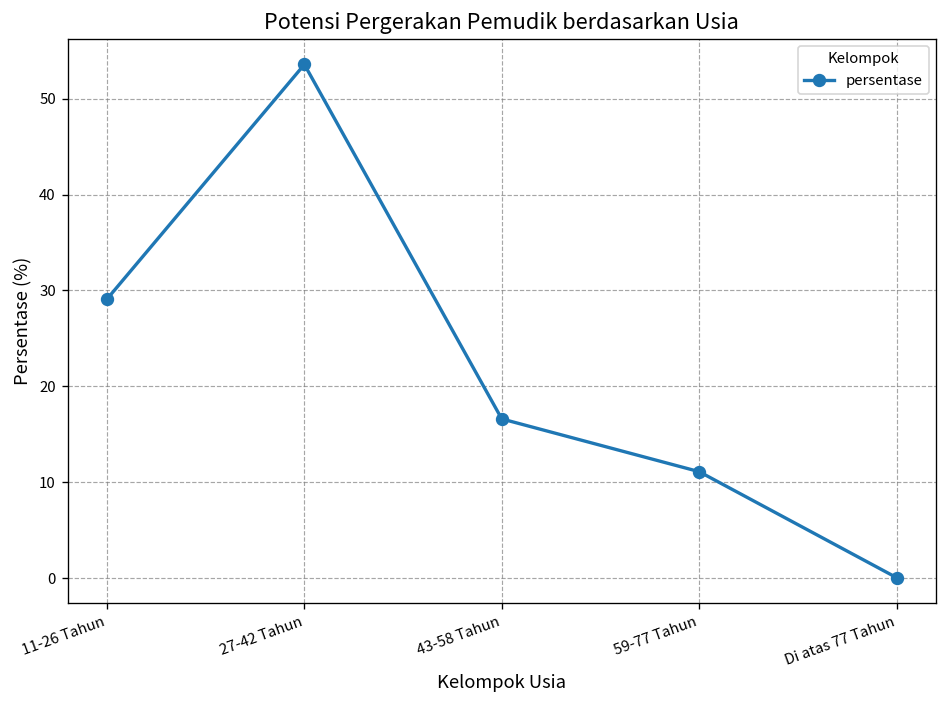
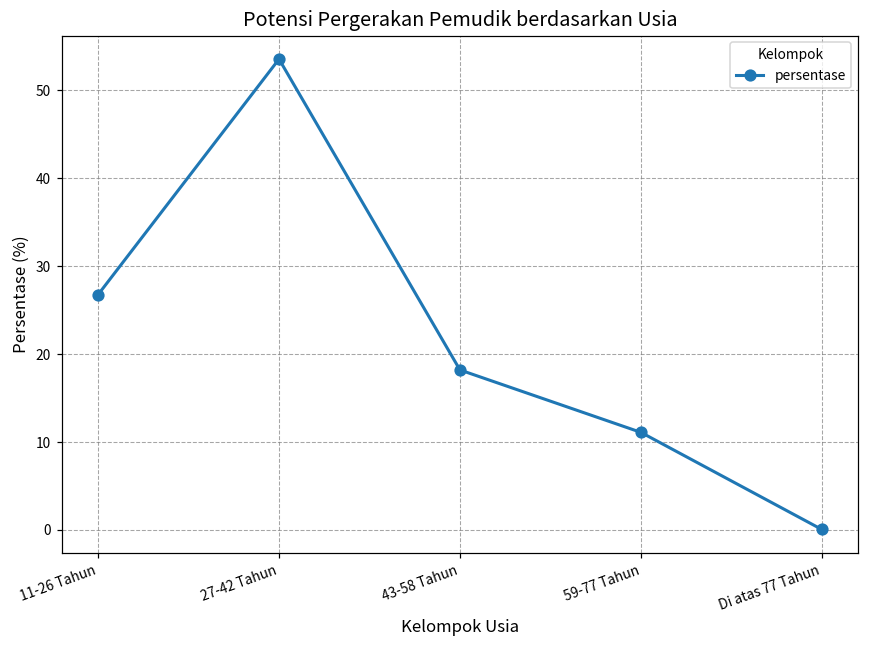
  {
-   "11-26 Tahun": 29,
+   "11-26 Tahun": 27,
    "27-42 Tahun": 54,
-   "43-58 Tahun": 17,
+   "43-58 Tahun": 18,
    "59-77 Tahun": 11,
    "Di atas 77 Tahun": 0
  }
